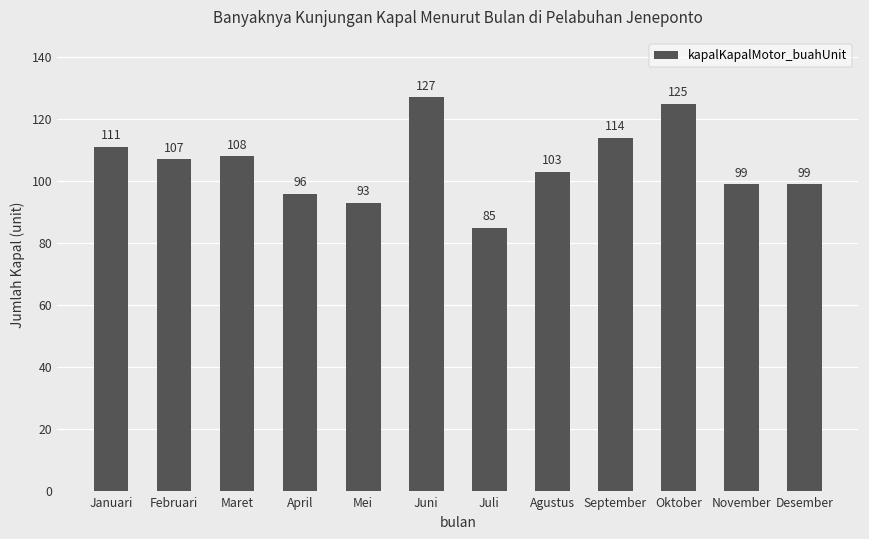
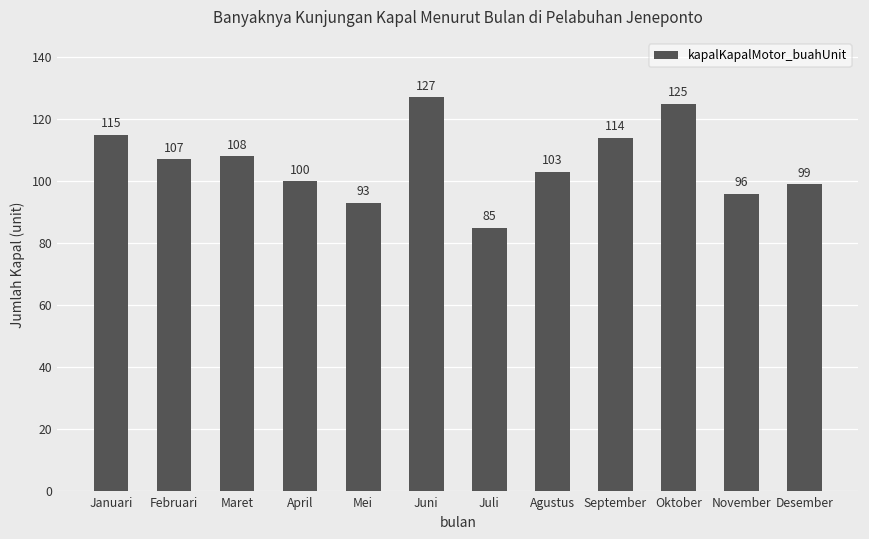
  {
-   "Januari": 111,
+   "Januari": 115,
    "Februari": 107,
    "Maret": 108,
-   "April": 96,
+   "April": 100,
    "Mei": 93,
    "Juni": 127,
    "Juli": 85,
    "Agustus": 103,
    "September": 114,
    "Oktober": 125,
-   "November": 99,
+   "November": 96,
    "Desember": 99
  }
